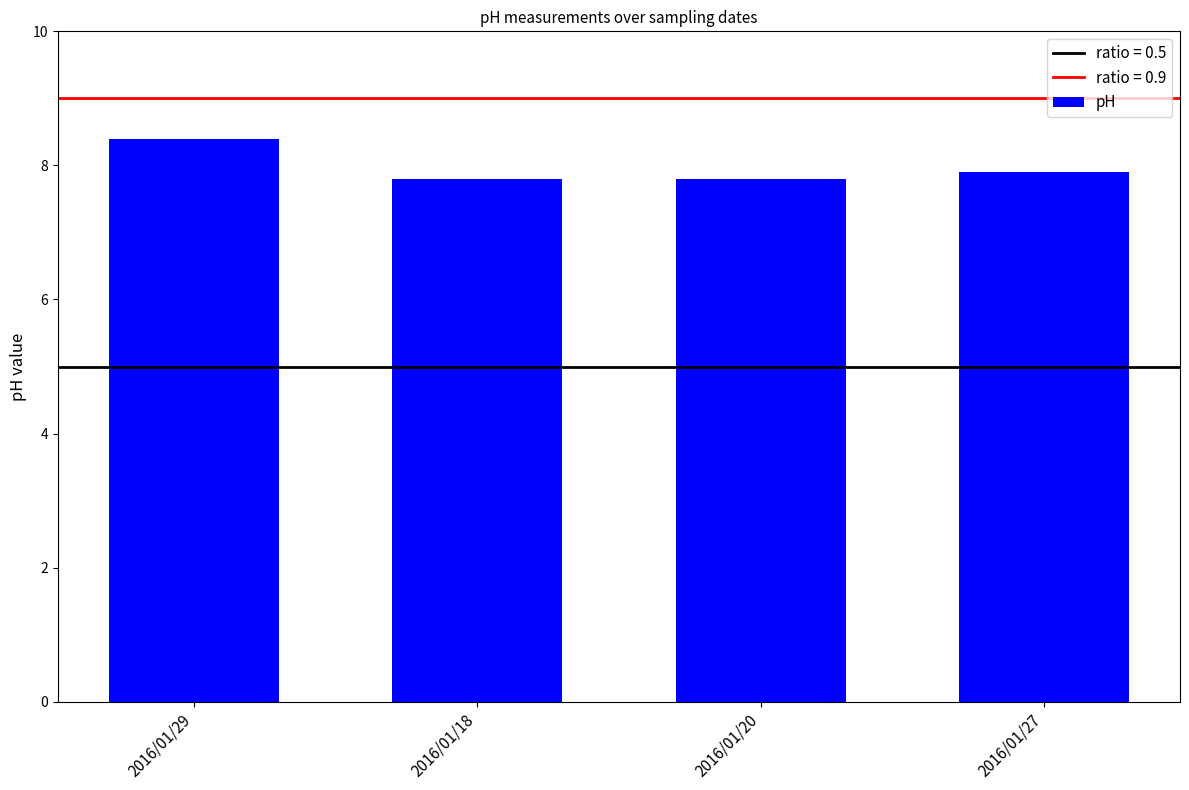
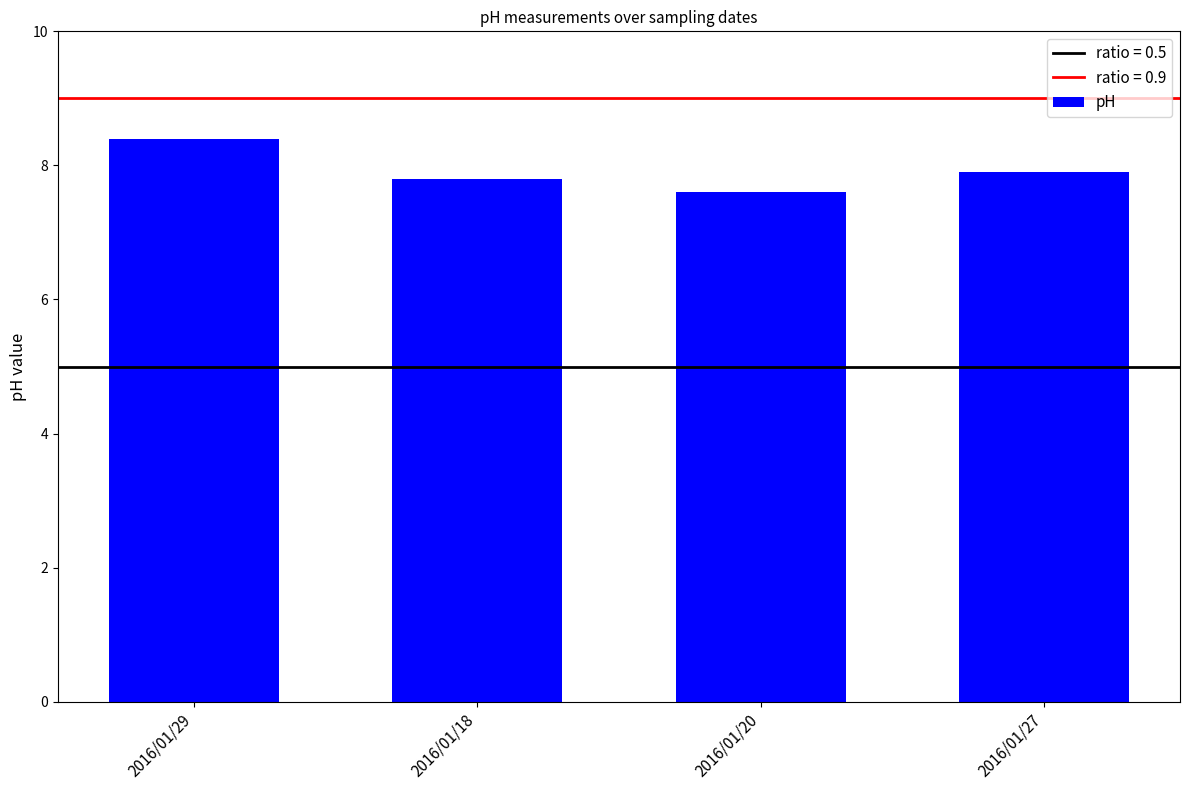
  {
    "2016/01/29": 8.4,
    "2016/01/18": 7.8,
-   "2016/01/20": 7.8,
+   "2016/01/20": 7.6,
    "2016/01/27": 7.9
  }
